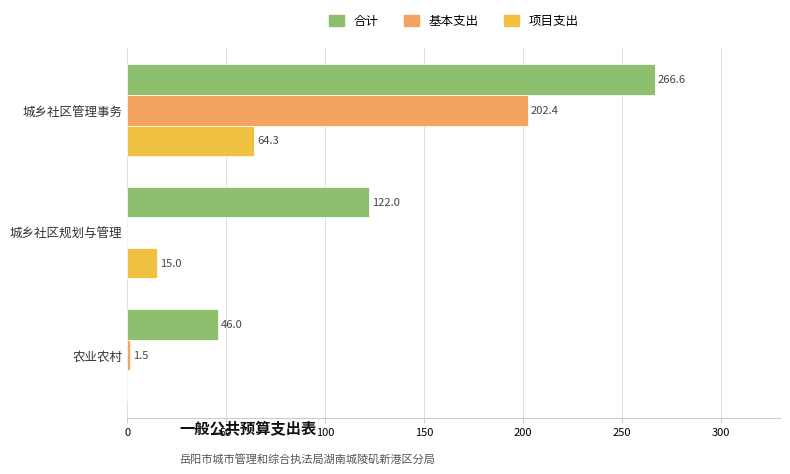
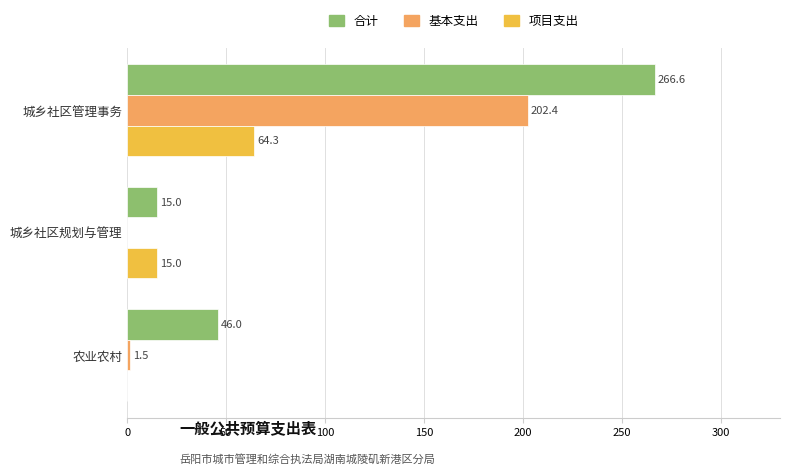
  {
    "合计": {
      "城乡社区管理事务": 266.6,
-     "城乡社区规划与管理": 122.0,
+     "城乡社区规划与管理": 15.0,
      "农业农村": 46.0
    }
  }
